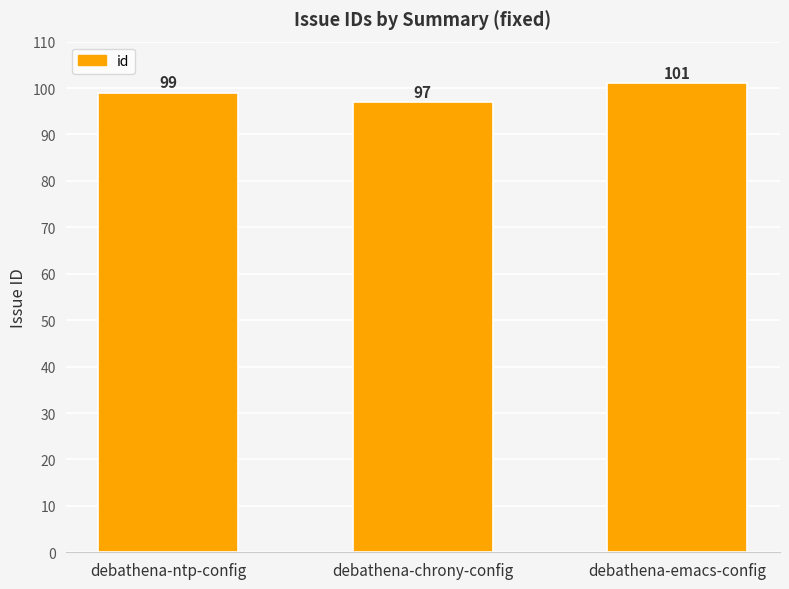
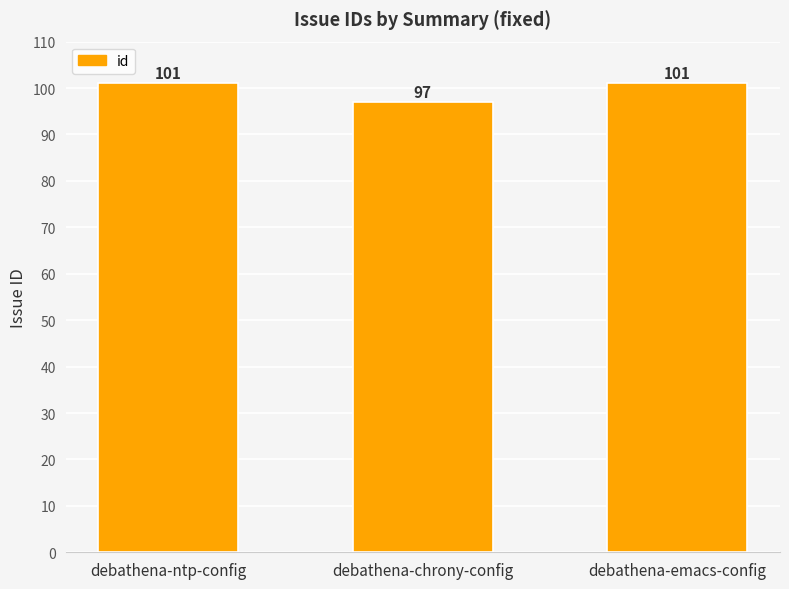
  {
-   "debathena-ntp-config": 99,
+   "debathena-ntp-config": 101,
    "debathena-chrony-config": 97,
    "debathena-emacs-config": 101
  }
